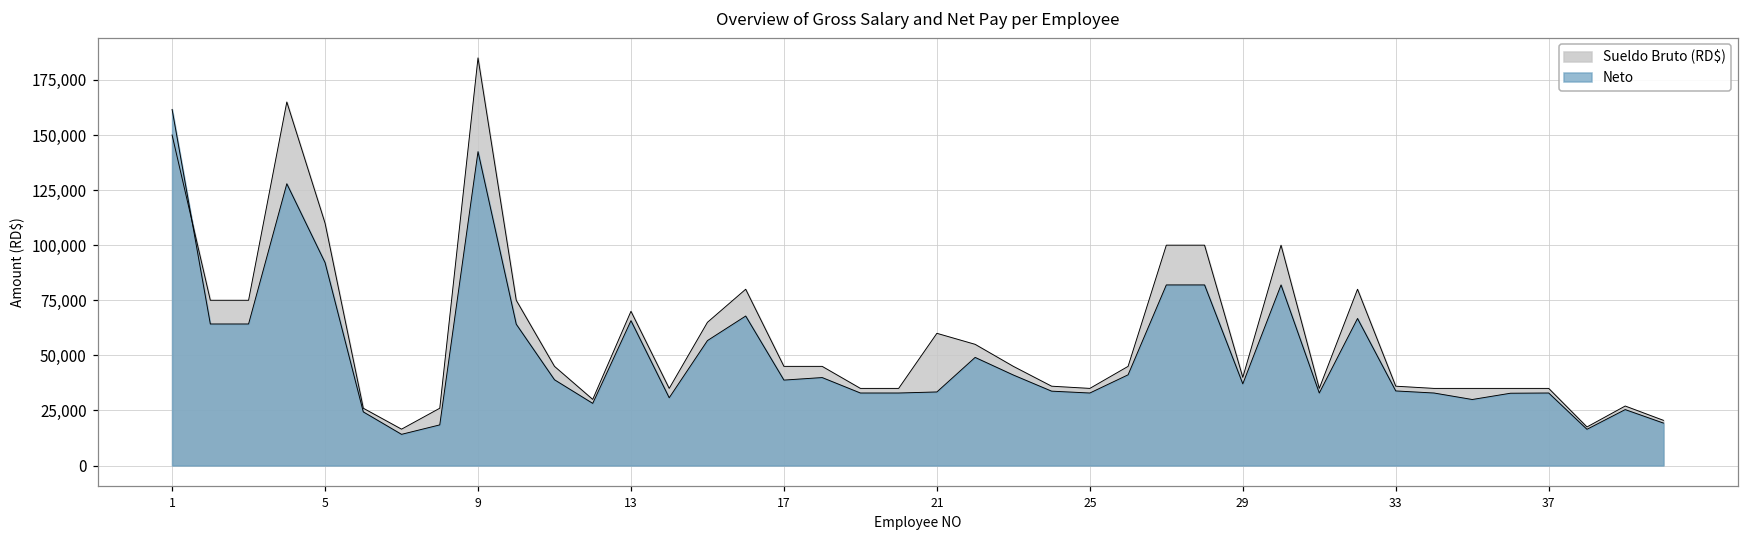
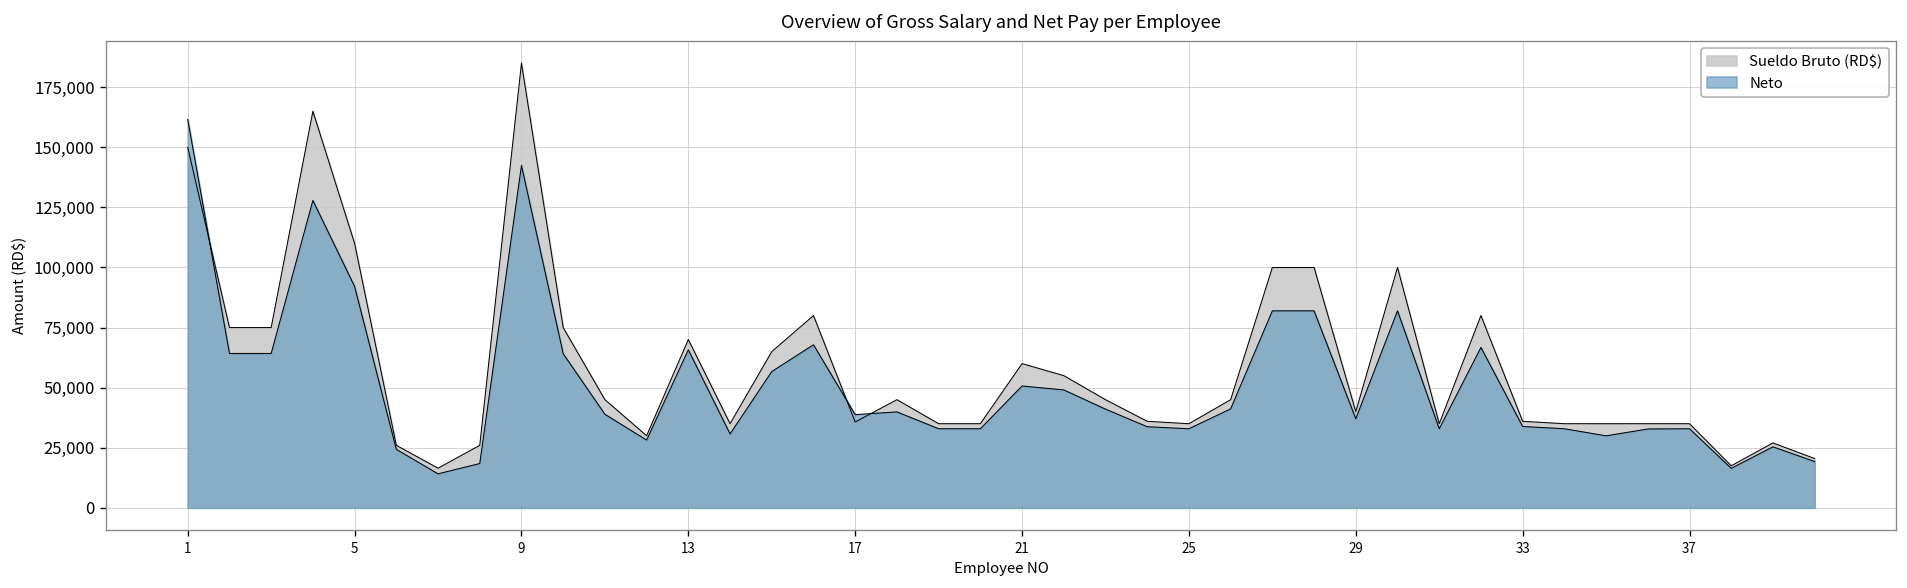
  {
    "Sueldo Bruto (RD$)": {
      "1": "150,000",
      "5": "110,000",
      "9": "185,000",
      "13": "70,000",
-     "17": "45,000",
+     "17": "36,000",
      "21": "60,000",
      "25": "35,000",
      "29": "40,000",
      "33": "36,000",
      "37": "35,000"
    },
    "Neto": {
      "1": "162,000",
      "5": "92,000",
      "9": "142,000",
      "13": "66,000",
      "17": "39,000",
-     "21": "33,000",
+     "21": "51,000",
      "25": "33,000",
      "29": "37,000",
      "33": "34,000",
      "37": "33,000"
    }
  }
